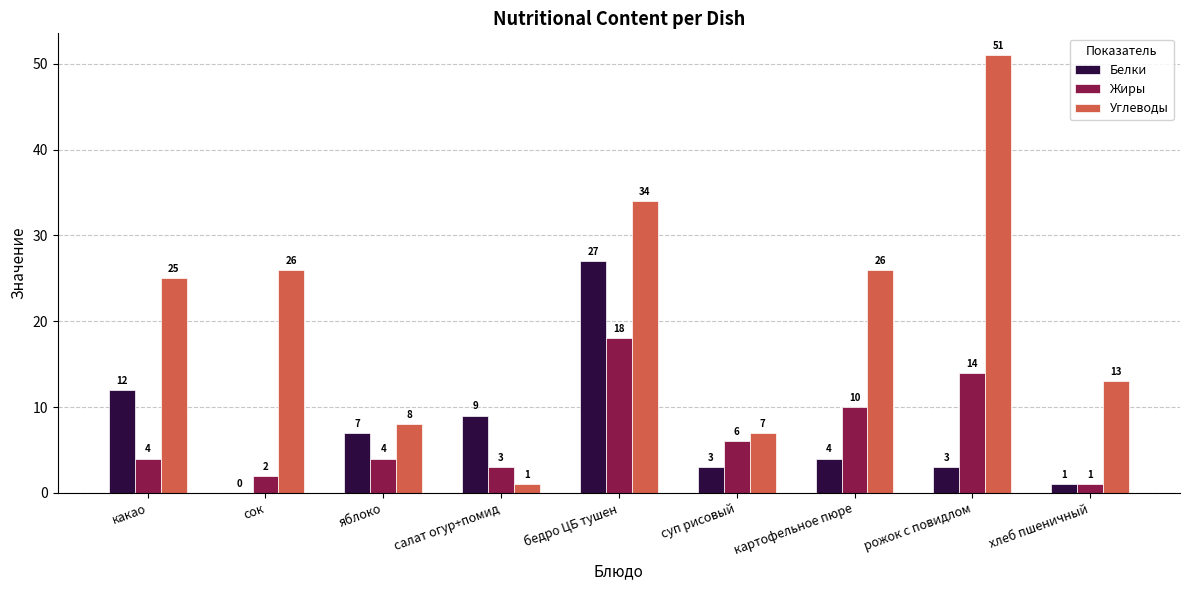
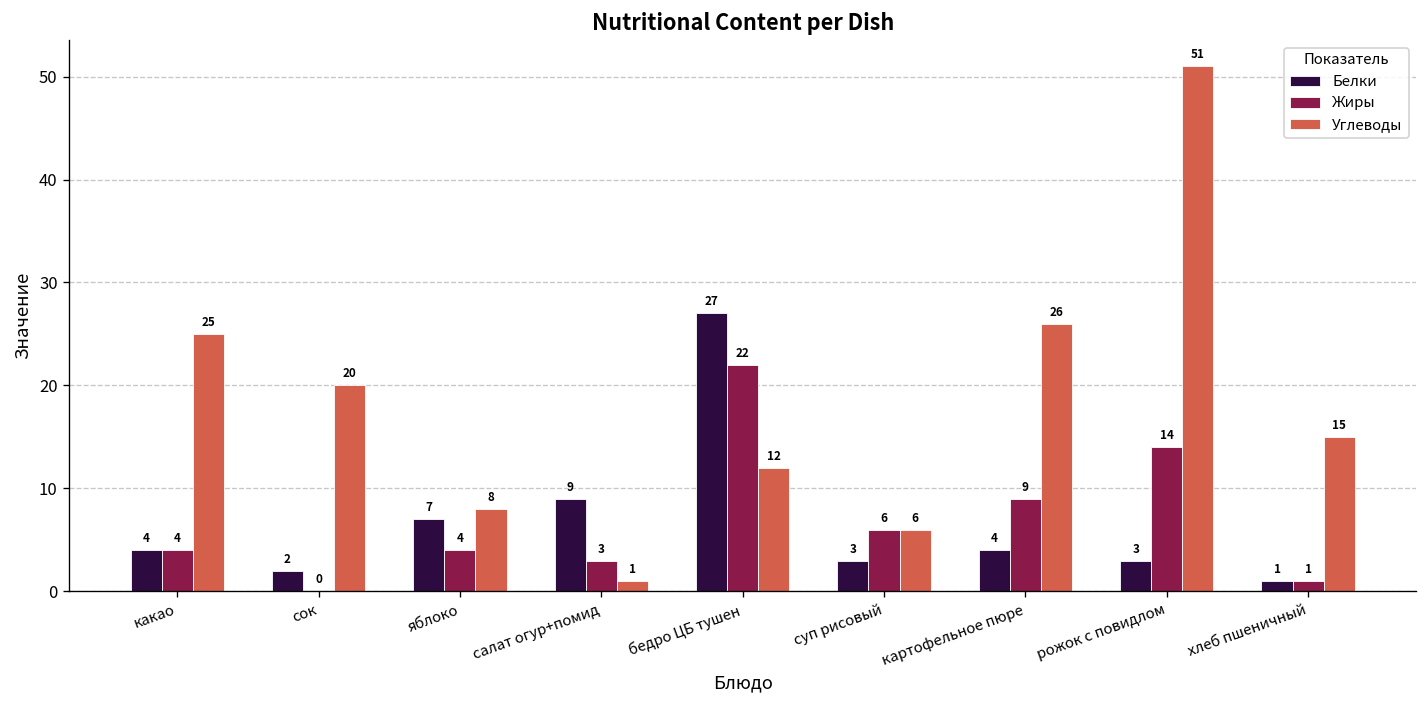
  {
    "Белки": {
-     "какао": 12,
-     "сок": 0,
+     "какао": 4,
+     "сок": 2,
      "яблоко": 7,
      "салат огур+помид": 9,
      "бедро ЦБ тушен": 27,
      "суп рисовый": 3,
      "картофельное пюре": 4,
      "рожок с повидлом": 3,
      "хлеб пшеничный": 1
    },
    "Жиры": {
      "какао": 4,
-     "сок": 2,
+     "сок": 0,
      "яблоко": 4,
      "салат огур+помид": 3,
-     "бедро ЦБ тушен": 18,
+     "бедро ЦБ тушен": 22,
      "суп рисовый": 6,
-     "картофельное пюре": 10,
+     "картофельное пюре": 9,
      "рожок с повидлом": 14,
      "хлеб пшеничный": 1
    },
    "Углеводы": {
      "какао": 25,
-     "сок": 26,
+     "сок": 20,
      "яблоко": 8,
      "салат огур+помид": 1,
-     "бедро ЦБ тушен": 34,
-     "суп рисовый": 7,
+     "бедро ЦБ тушен": 12,
+     "суп рисовый": 6,
      "картофельное пюре": 26,
      "рожок с повидлом": 51,
-     "хлеб пшеничный": 13
+     "хлеб пшеничный": 15
    }
  }
